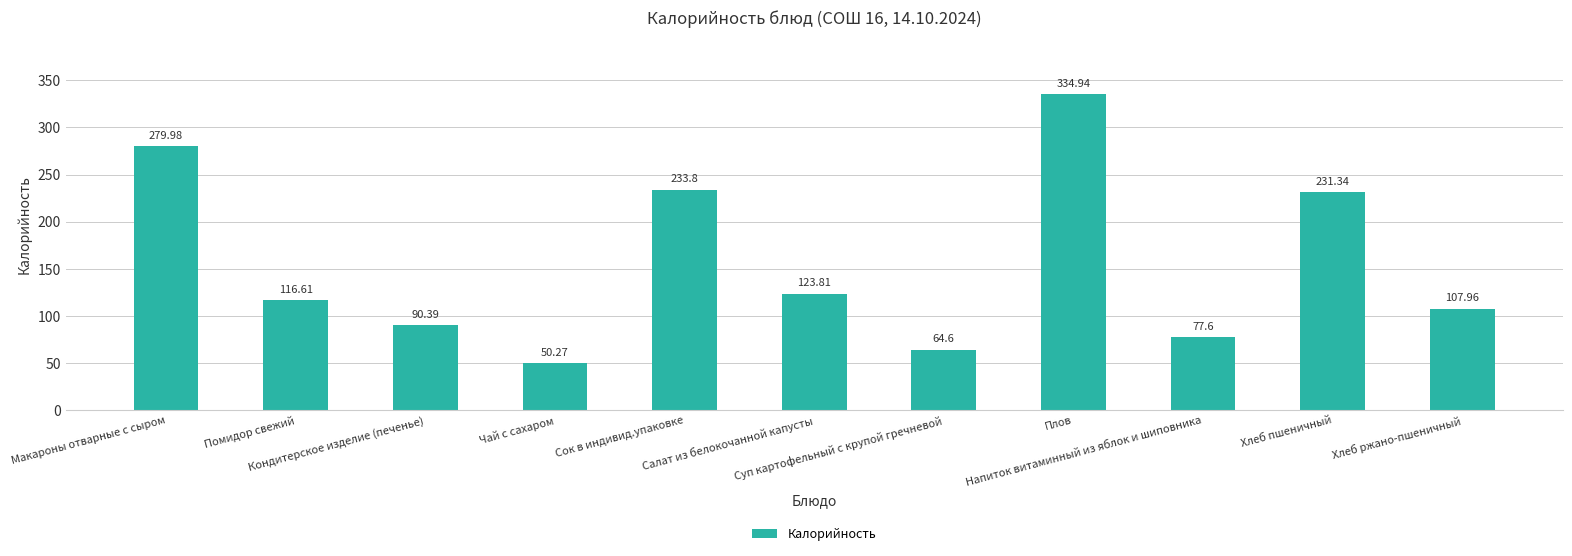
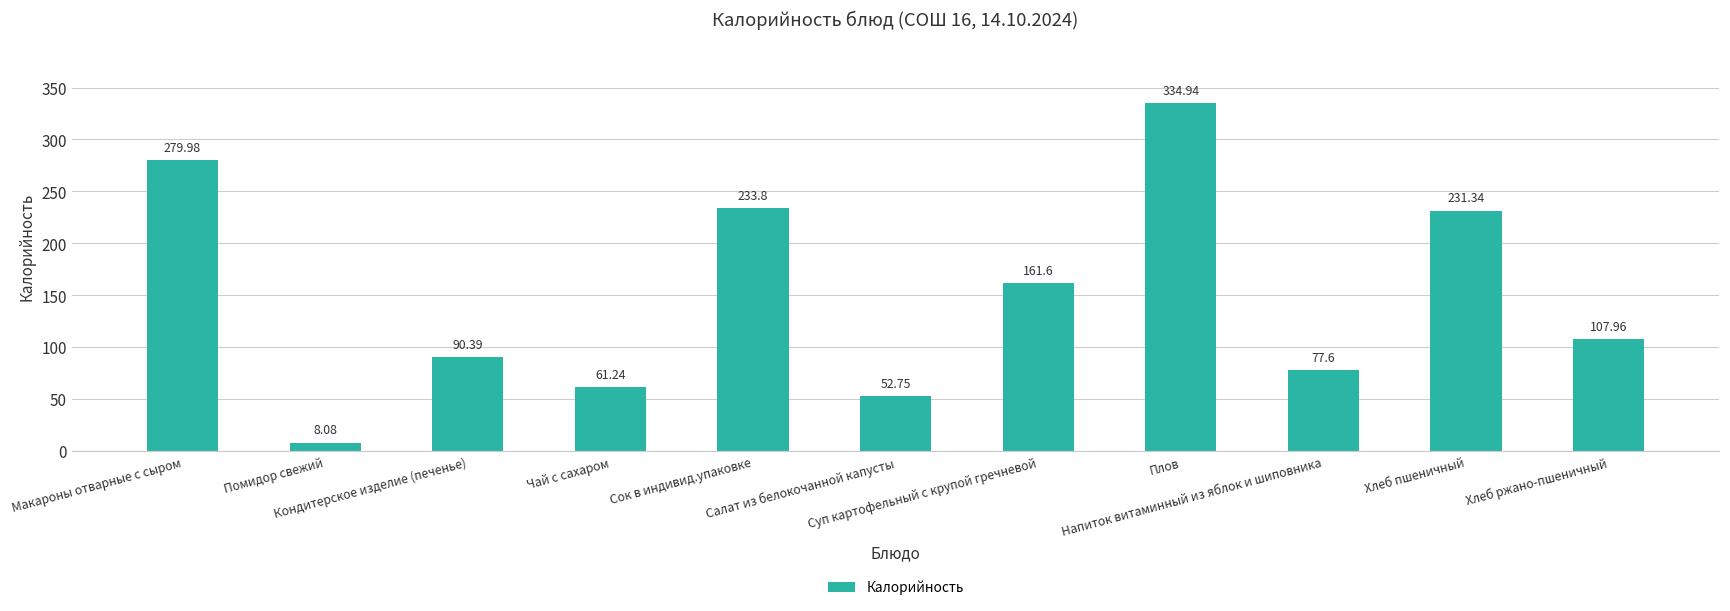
  {
    "Макароны отварные с сыром": 279.98,
-   "Помидор свежий": 116.61,
+   "Помидор свежий": 8.08,
    "Кондитерское изделие (печенье)": 90.39,
-   "Чай с сахаром": 50.27,
+   "Чай с сахаром": 61.24,
    "Сок в индивид.упаковке": 233.8,
-   "Салат из белокочанной капусты": 123.81,
-   "Суп картофельный с крупой гречневой": 64.6,
+   "Салат из белокочанной капусты": 52.75,
+   "Суп картофельный с крупой гречневой": 161.6,
    "Плов": 334.94,
    "Напиток витаминный из яблок и шиповника": 77.6,
    "Хлеб пшеничный": 231.34,
    "Хлеб ржано-пшеничный": 107.96
  }
